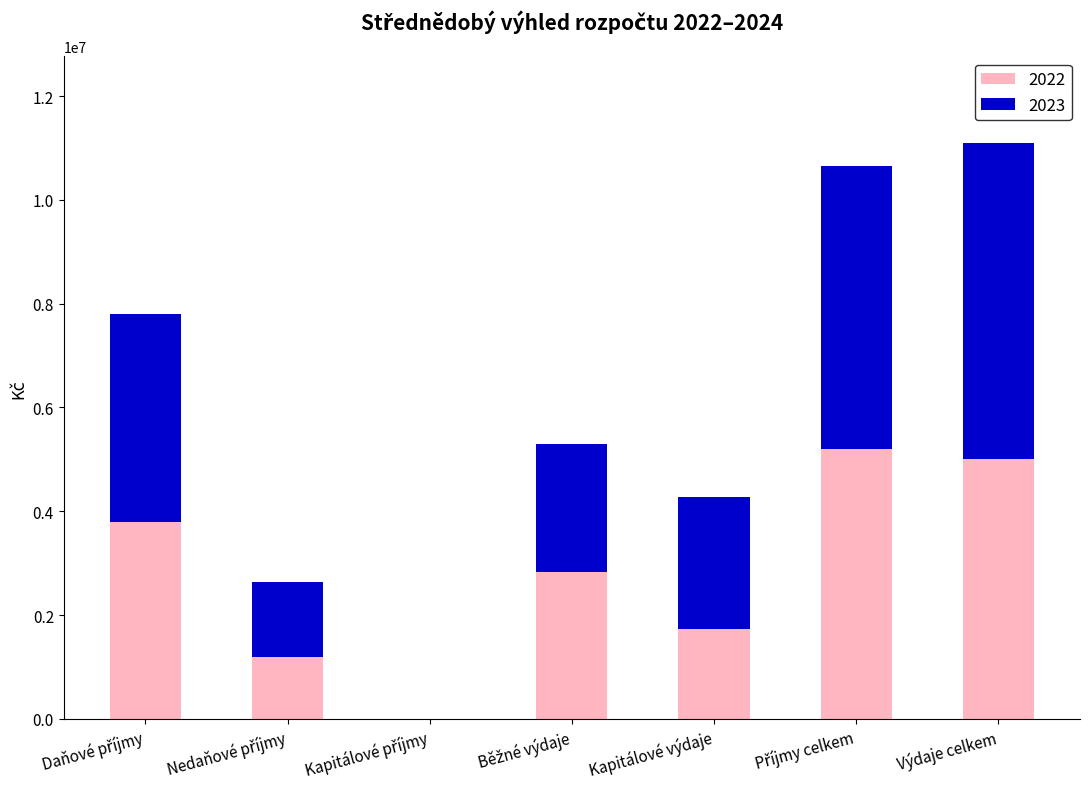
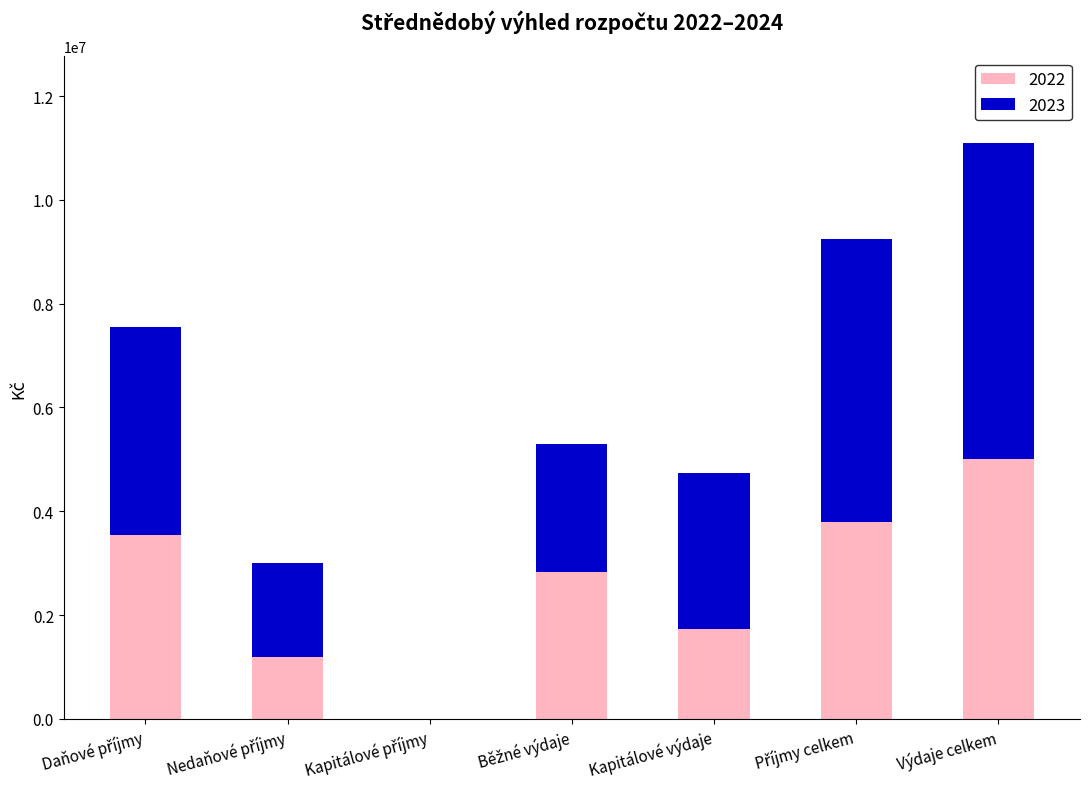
  {
    "2022": {
-     "Daňové příjmy": 3800000,
+     "Daňové příjmy": 3500000,
      "Nedaňové příjmy": 1200000,
      "Kapitálové příjmy": 0,
      "Běžné výdaje": 2800000,
      "Kapitálové výdaje": 1700000,
-     "Příjmy celkem": 5200000,
+     "Příjmy celkem": 3800000,
      "Výdaje celkem": 5000000
    },
    "2023": {
      "Daňové příjmy": 4000000,
-     "Nedaňové příjmy": 1500000,
+     "Nedaňové příjmy": 1800000,
      "Kapitálové příjmy": 0,
      "Běžné výdaje": 2500000,
-     "Kapitálové výdaje": 2500000,
+     "Kapitálové výdaje": 3000000,
      "Příjmy celkem": 5500000,
      "Výdaje celkem": 6100000
    }
  }
